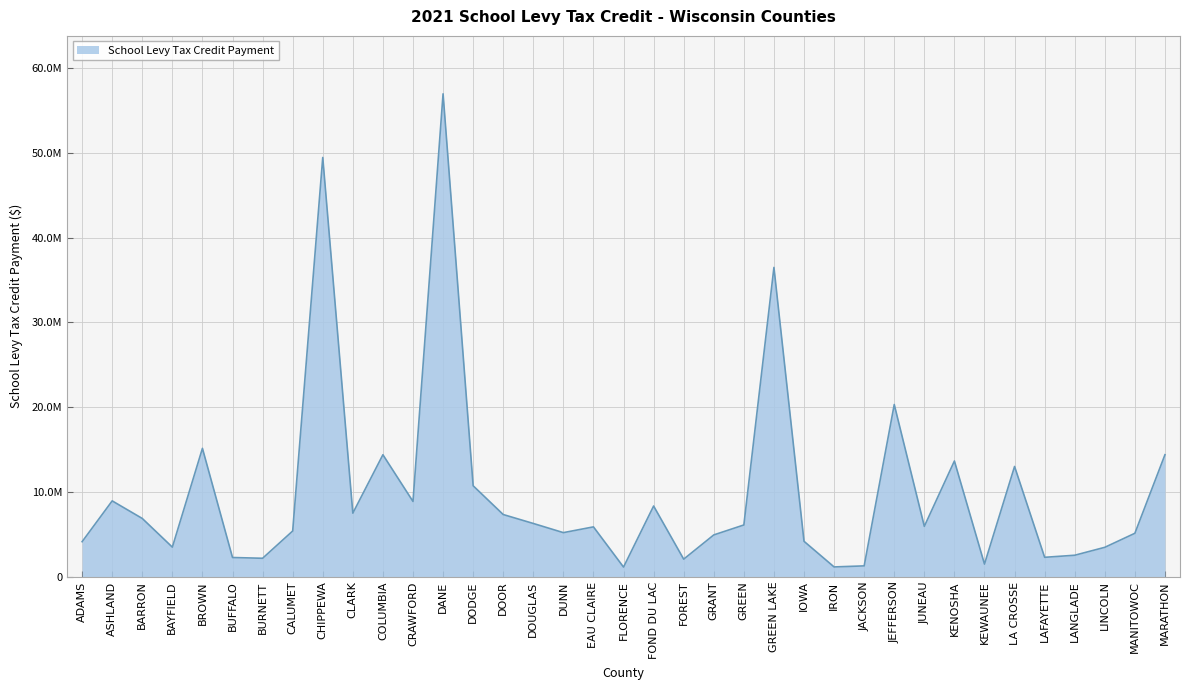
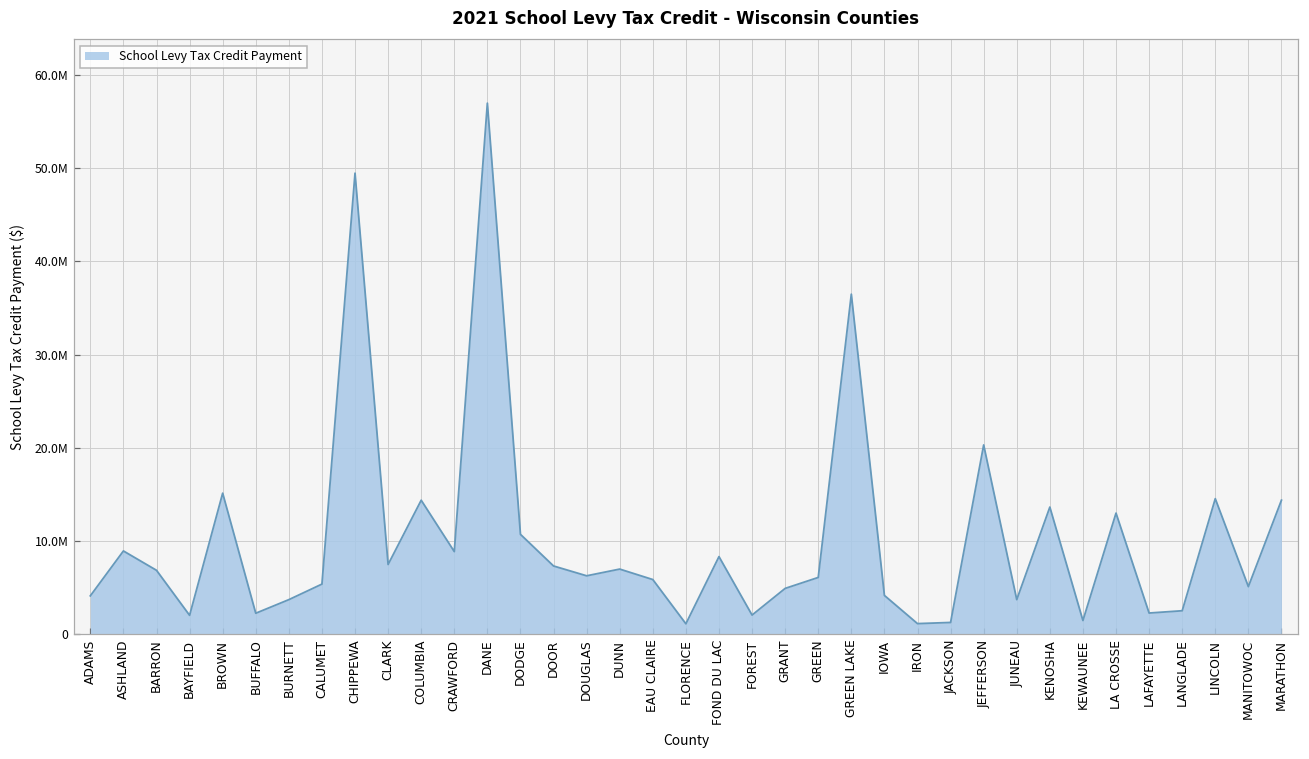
  {
    "ADAMS": 4000000,
    "ASHLAND": 9000000,
    "BARRON": 7000000,
-   "BAYFIELD": 3000000,
+   "BAYFIELD": 2000000,
    "BROWN": 15000000,
    "BUFFALO": 2000000,
-   "BURNETT": 2000000,
+   "BURNETT": 4000000,
    "CALUMET": 5000000,
    "CHIPPEWA": 49000000,
    "CLARK": 7000000,
    "COLUMBIA": 14000000,
    "CRAWFORD": 9000000,
    "DANE": 57000000,
    "DODGE": 11000000,
    "DOOR": 7000000,
    "DOUGLAS": 6000000,
-   "DUNN": 5000000,
+   "DUNN": 7000000,
    "EAU CLAIRE": 6000000,
    "FLORENCE": 1000000,
    "FOND DU LAC": 8000000,
    "FOREST": 2000000,
    "GRANT": 5000000,
    "GREEN": 6000000,
    "GREEN LAKE": 36000000,
    "IOWA": 4000000,
    "IRON": 1000000,
    "JACKSON": 1000000,
    "JEFFERSON": 20000000,
-   "JUNEAU": 6000000,
+   "JUNEAU": 4000000,
    "KENOSHA": 14000000,
    "KEWAUNEE": 1000000,
    "LA CROSSE": 13000000,
    "LAFAYETTE": 2000000,
    "LANGLADE": 3000000,
-   "LINCOLN": 3000000,
+   "LINCOLN": 15000000,
    "MANITOWOC": 5000000,
    "MARATHON": 14000000
  }
